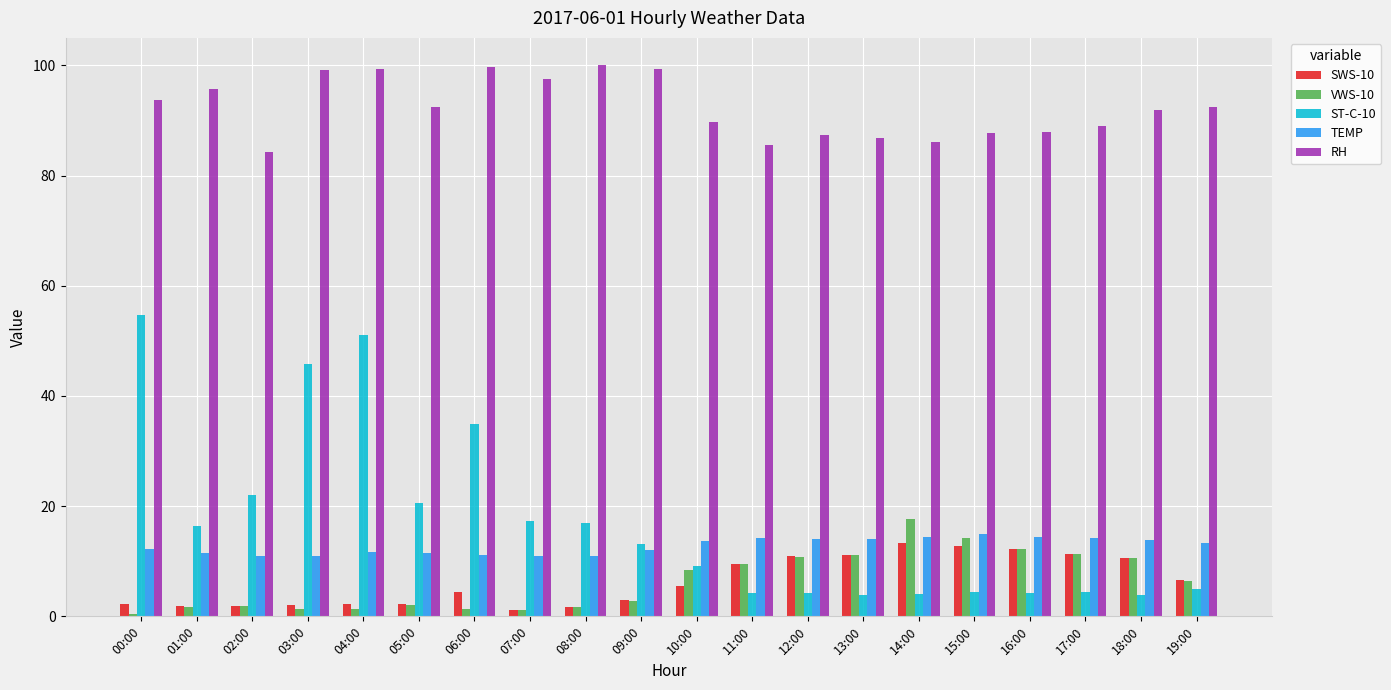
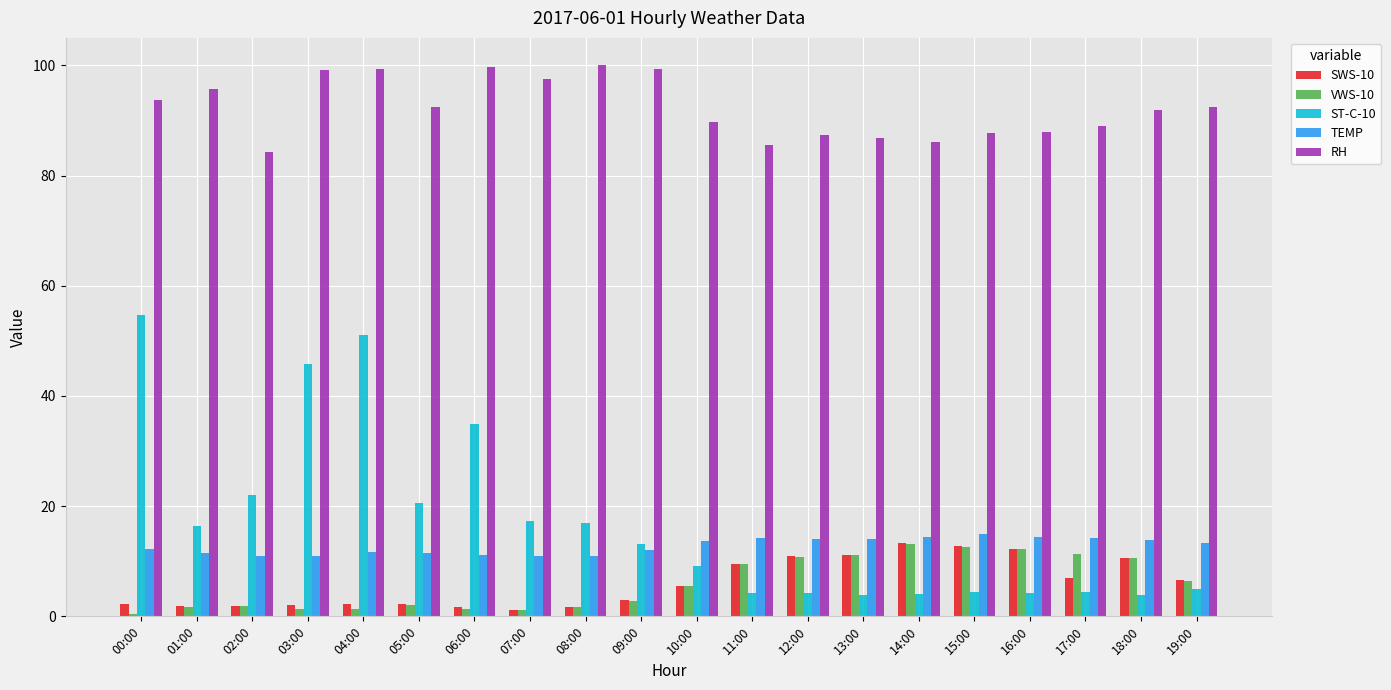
  {
    "SWS-10": {
      "00:00": 2,
      "01:00": 2,
      "02:00": 2,
      "03:00": 2,
      "04:00": 2,
      "05:00": 2,
-     "06:00": 4,
+     "06:00": 2,
      "07:00": 1,
      "08:00": 2,
      "09:00": 3,
      "10:00": 5,
      "11:00": 9,
      "12:00": 11,
      "13:00": 11,
      "14:00": 13,
      "15:00": 13,
      "16:00": 12,
-     "17:00": 11,
+     "17:00": 7,
      "18:00": 11,
      "19:00": 7
    },
    "VWS-10": {
      "01:00": 2,
      "02:00": 2,
      "03:00": 1,
      "04:00": 1,
      "05:00": 2,
      "06:00": 1,
      "07:00": 1,
      "08:00": 2,
      "09:00": 3,
-     "10:00": 8,
+     "10:00": 5,
      "11:00": 9,
      "12:00": 11,
      "13:00": 11,
-     "14:00": 18,
-     "15:00": 14,
+     "14:00": 13,
+     "15:00": 13,
      "16:00": 12,
      "17:00": 11,
      "18:00": 11,
      "19:00": 7
    },
    "RH": {
      "00:00": 94,
      "01:00": 96,
      "02:00": 84,
      "03:00": 99,
      "04:00": 99,
      "05:00": 93,
      "06:00": 100,
      "07:00": 98,
      "08:00": 100,
      "09:00": 99,
      "10:00": 90,
      "11:00": 86,
      "12:00": 87,
      "13:00": 87,
      "14:00": 86,
      "15:00": 88,
      "16:00": 88,
      "17:00": 89,
      "18:00": 92,
      "19:00": 92
    }
  }
